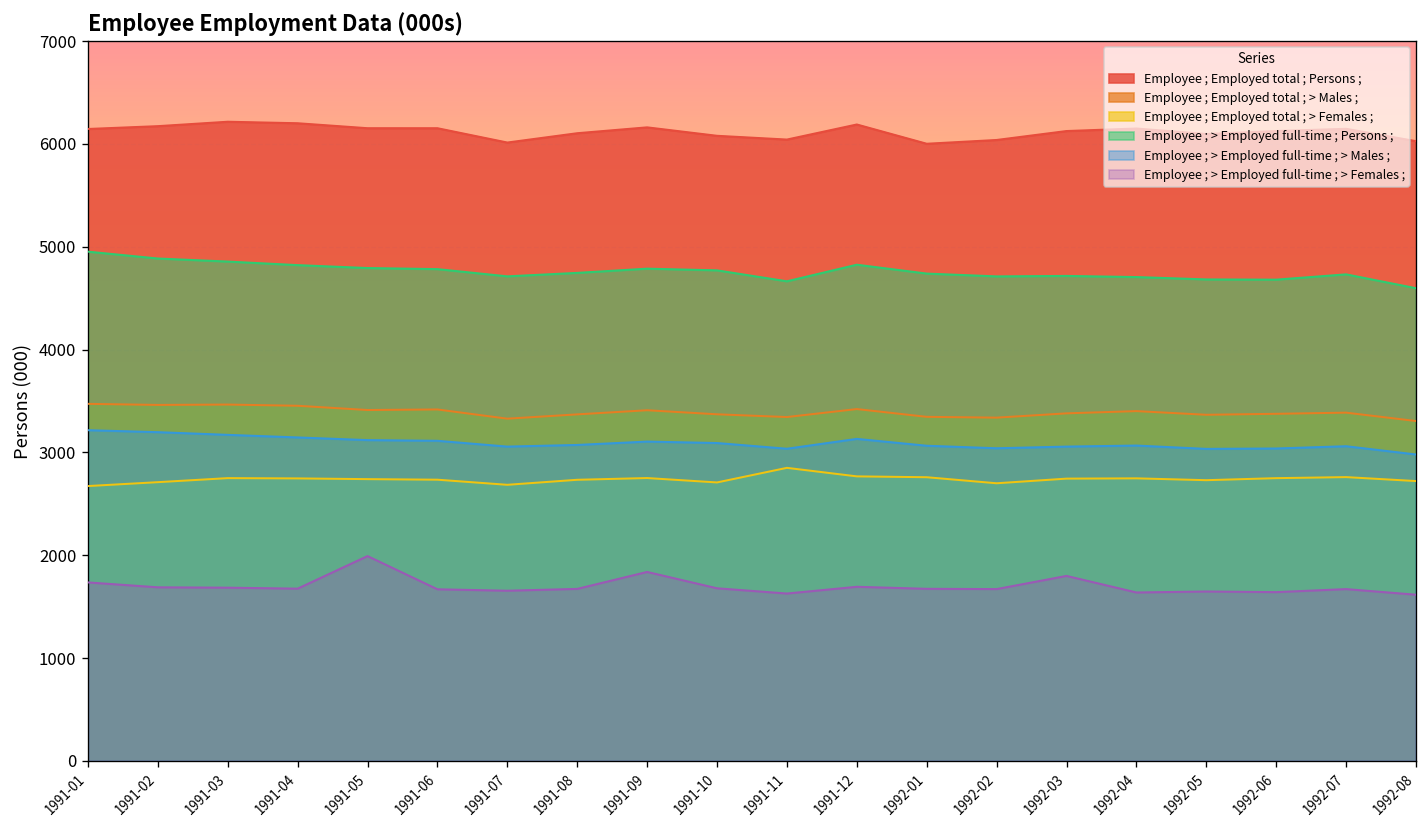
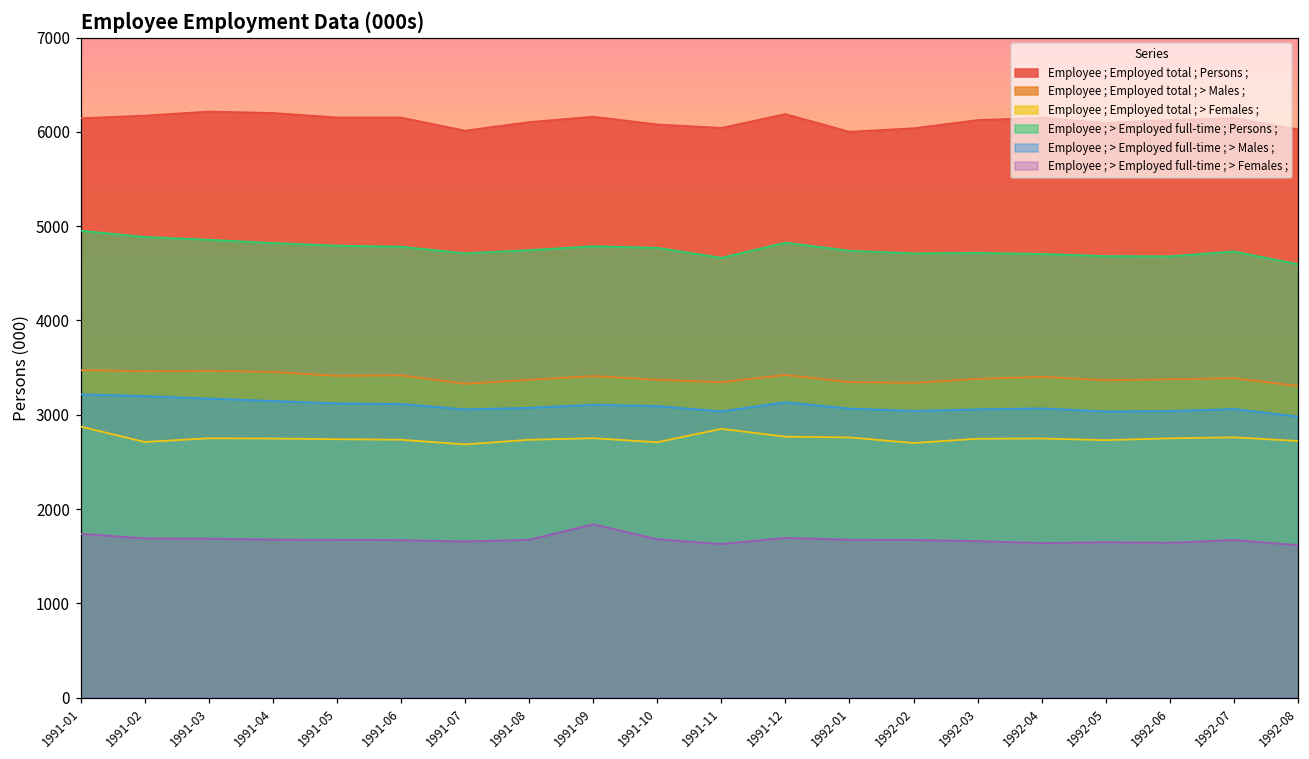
  {
    "Employee ; Employed total ; > Females ;": {
-     "1991-01": 2700,
+     "1991-01": 2900,
      "1991-02": 2700,
      "1991-03": 2800,
      "1991-04": 2700,
      "1991-05": 2700,
      "1991-06": 2700,
      "1991-07": 2700,
      "1991-08": 2700,
      "1991-09": 2800,
      "1991-10": 2700,
      "1991-11": 2900,
      "1991-12": 2800,
      "1992-01": 2800,
      "1992-02": 2700,
      "1992-03": 2700,
      "1992-04": 2700,
      "1992-05": 2700,
      "1992-06": 2800,
      "1992-07": 2800,
      "1992-08": 2700
    },
    "Employee ; > Employed full-time ; Persons ;": {
      "1991-01": 5000,
      "1991-02": 4900,
      "1991-03": 4900,
      "1991-04": 4800,
      "1991-05": 4800,
      "1991-06": 4800,
      "1991-07": 4700,
      "1991-08": 4700,
      "1991-09": 4800,
      "1991-10": 4800,
      "1991-11": 4700,
      "1991-12": 4800,
      "1992-01": 4700,
      "1992-02": 4700,
      "1992-03": 4700,
      "1992-04": 4700,
      "1992-05": 4700,
      "1992-06": 4700,
      "1992-07": 4700,
      "1992-08": 4600
    },
    "Employee ; > Employed full-time ; > Males ;": {
      "1991-01": 3200,
      "1991-02": 3200,
      "1991-03": 3200,
      "1991-04": 3100,
      "1991-05": 3100,
      "1991-06": 3100,
      "1991-07": 3100,
      "1991-08": 3100,
      "1991-09": 3100,
      "1991-10": 3100,
      "1991-11": 3000,
      "1991-12": 3100,
      "1992-01": 3100,
      "1992-02": 3000,
      "1992-03": 3100,
      "1992-04": 3100,
      "1992-05": 3000,
      "1992-06": 3000,
      "1992-07": 3100,
      "1992-08": 3000
    },
    "Employee ; > Employed full-time ; > Females ;": {
      "1991-01": 1700,
      "1991-02": 1700,
      "1991-03": 1700,
      "1991-04": 1700,
-     "1991-05": 2000,
+     "1991-05": 1700,
      "1991-06": 1700,
      "1991-07": 1700,
      "1991-08": 1700,
      "1991-09": 1800,
      "1991-10": 1700,
      "1991-11": 1600,
      "1991-12": 1700,
      "1992-01": 1700,
      "1992-02": 1700,
-     "1992-03": 1800,
+     "1992-03": 1700,
      "1992-04": 1600,
      "1992-05": 1600,
      "1992-06": 1600,
      "1992-07": 1700,
      "1992-08": 1600
    }
  }
